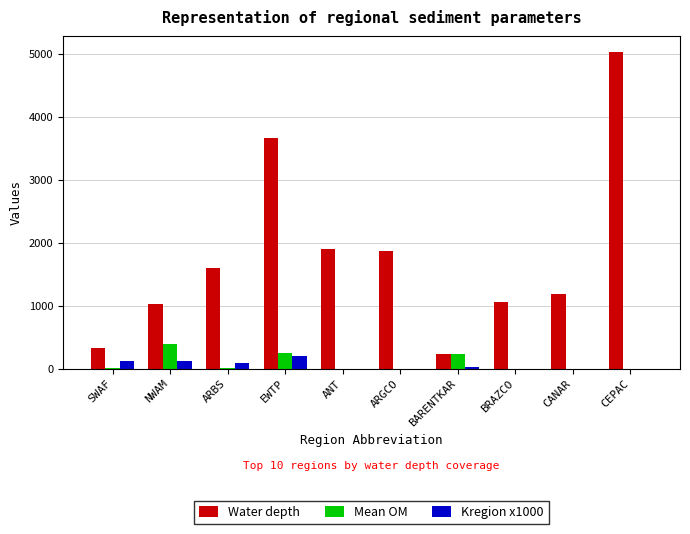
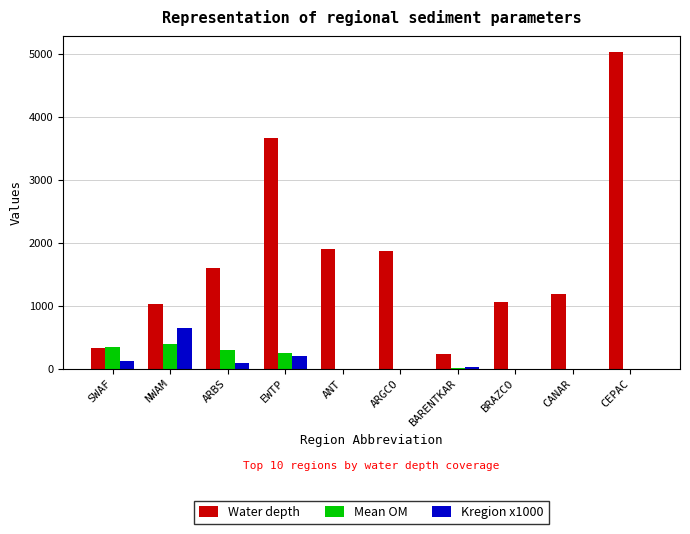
  {
    "Water depth": {
      "SWAF": 300,
      "NWAM": 1000,
      "ARBS": 1600,
      "EWTP": 3700,
      "ANT": 1900,
      "ARGCO": 1900,
      "BARENTKAR": 200,
      "BRAZCO": 1100,
      "CANAR": 1200,
      "CEPAC": 5000
    },
    "Mean OM": {
-     "SWAF": 0,
+     "SWAF": 300,
      "NWAM": 400,
-     "ARBS": 0,
+     "ARBS": 300,
      "EWTP": 300,
-     "BARENTKAR": 200
+     "BARENTKAR": 0
    },
    "Kregion x1000": {
      "SWAF": 100,
-     "NWAM": 100,
+     "NWAM": 600,
      "ARBS": 100,
      "EWTP": 200
    }
  }
